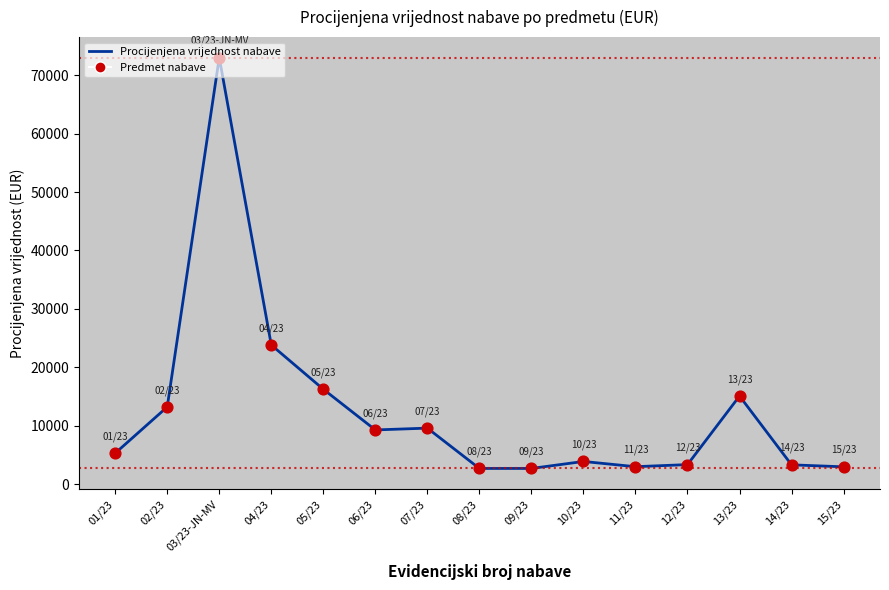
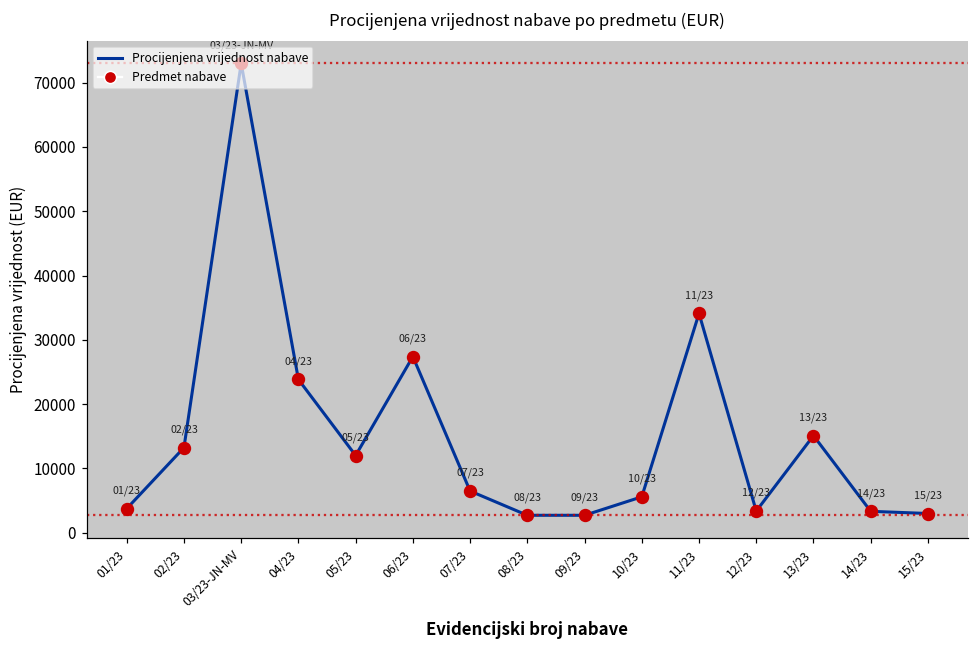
  {
-   "01/23": 5000,
-   "05/23": 16000,
-   "06/23": 9000,
-   "07/23": 10000,
-   "10/23": 4000,
-   "11/23": 3000
+   "01/23": 4000,
+   "05/23": 12000,
+   "06/23": 27000,
+   "07/23": 6000,
+   "10/23": 6000,
+   "11/23": 34000
  }
